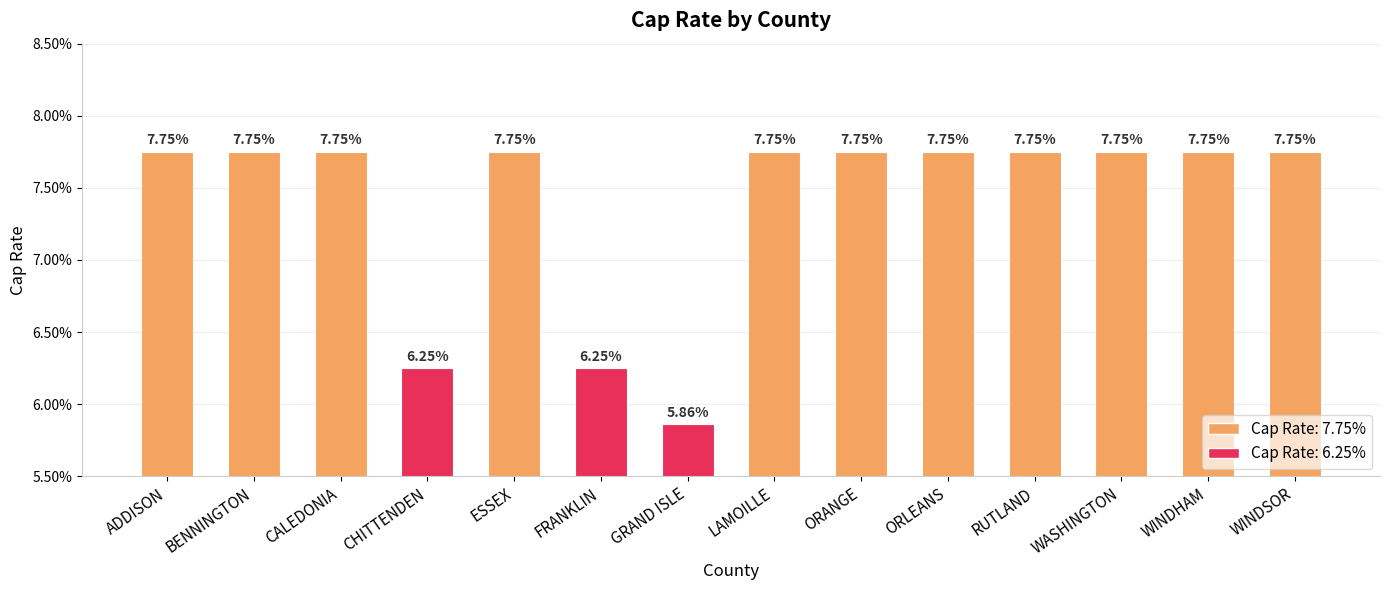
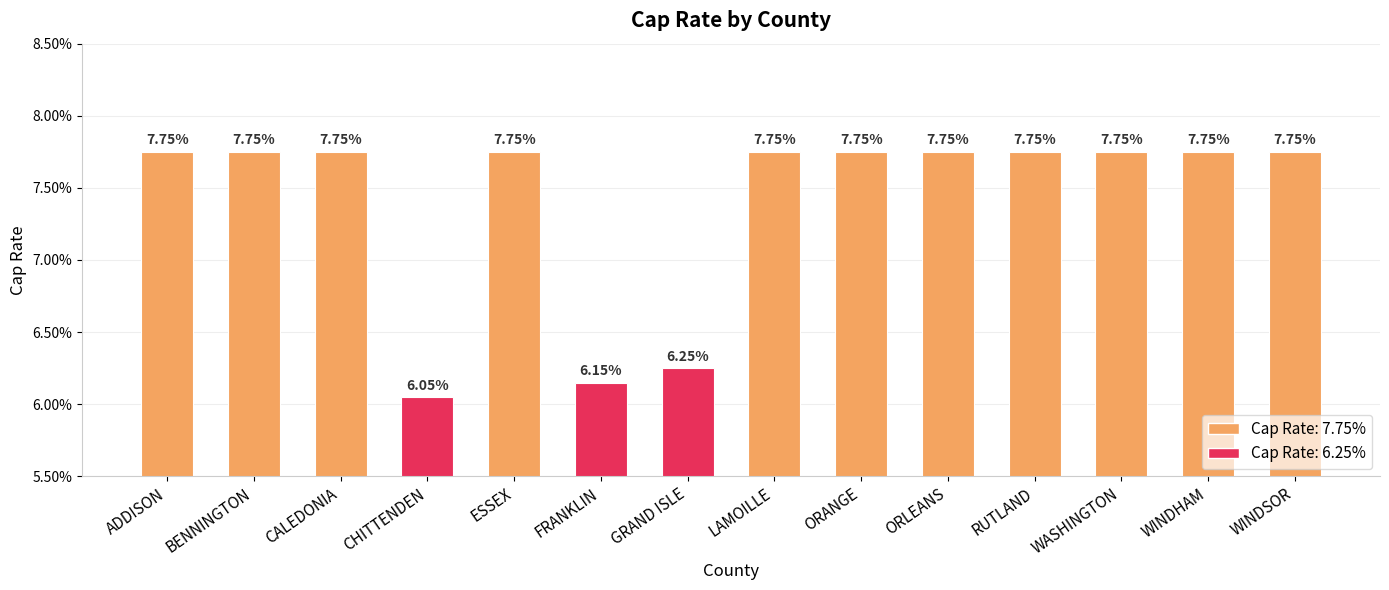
  {
    "ADDISON": "7.75%",
    "BENNINGTON": "7.75%",
    "CALEDONIA": "7.75%",
-   "CHITTENDEN": "6.25%",
+   "CHITTENDEN": "6.05%",
    "ESSEX": "7.75%",
-   "FRANKLIN": "6.25%",
-   "GRAND ISLE": "5.86%",
+   "FRANKLIN": "6.15%",
+   "GRAND ISLE": "6.25%",
    "LAMOILLE": "7.75%",
    "ORANGE": "7.75%",
    "ORLEANS": "7.75%",
    "RUTLAND": "7.75%",
    "WASHINGTON": "7.75%",
    "WINDHAM": "7.75%",
    "WINDSOR": "7.75%"
  }
